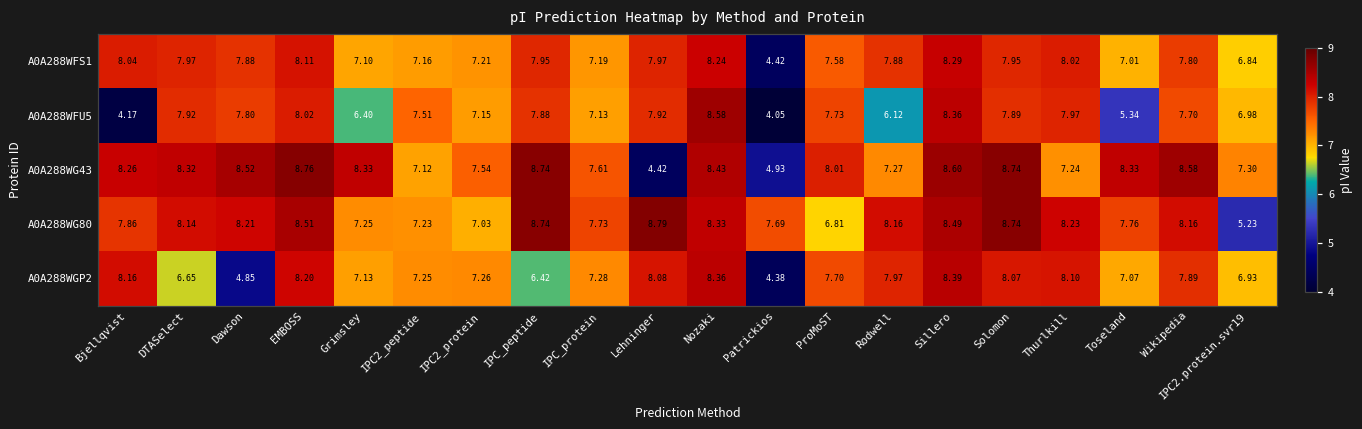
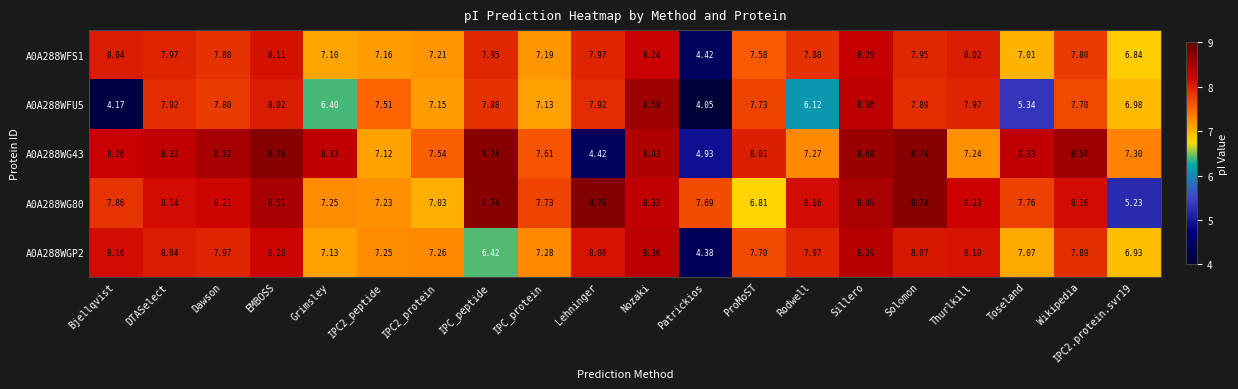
  {
    "A0A288WFS1": {
      "Bjellqvist": 8.04,
      "DTASelect": 7.97,
      "Dawson": 7.88,
      "EMBOSS": 8.11,
      "Grimsley": 7.10,
      "IPC2_peptide": 7.16,
      "IPC2_protein": 7.21,
      "IPC_peptide": 7.95,
      "IPC_protein": 7.19,
      "Lehninger": 7.97,
      "Nozaki": 8.24,
      "Patrickios": 4.42,
      "ProMoST": 7.58,
      "Rodwell": 7.88,
      "Sillero": 8.29,
      "Solomon": 7.95,
      "Thurlkill": 8.02,
      "Toseland": 7.01,
      "Wikipedia": 7.80,
      "IPC2.protein.svr19": 6.84
    },
    "A0A288WFU5": {
      "Bjellqvist": 4.17,
      "DTASelect": 7.92,
      "Dawson": 7.80,
      "EMBOSS": 8.02,
      "Grimsley": 6.40,
      "IPC2_peptide": 7.51,
      "IPC2_protein": 7.15,
      "IPC_peptide": 7.88,
      "IPC_protein": 7.13,
      "Lehninger": 7.92,
      "Nozaki": 8.58,
      "Patrickios": 4.05,
      "ProMoST": 7.73,
      "Rodwell": 6.12,
      "Sillero": 8.36,
      "Solomon": 7.89,
      "Thurlkill": 7.97,
      "Toseland": 5.34,
      "Wikipedia": 7.70,
      "IPC2.protein.svr19": 6.98
    },
    "A0A288WG43": {
      "Bjellqvist": 8.26,
      "DTASelect": 8.32,
      "Dawson": 8.52,
      "EMBOSS": 8.76,
      "Grimsley": 8.33,
      "IPC2_peptide": 7.12,
      "IPC2_protein": 7.54,
      "IPC_peptide": 8.74,
      "IPC_protein": 7.61,
      "Lehninger": 4.42,
      "Nozaki": 8.43,
      "Patrickios": 4.93,
      "ProMoST": 8.01,
      "Rodwell": 7.27,
      "Sillero": 8.60,
      "Solomon": 8.74,
      "Thurlkill": 7.24,
      "Toseland": 8.33,
      "Wikipedia": 8.58,
      "IPC2.protein.svr19": 7.30
    },
    "A0A288WG80": {
      "Bjellqvist": 7.86,
      "DTASelect": 8.14,
      "Dawson": 8.21,
      "EMBOSS": 8.51,
      "Grimsley": 7.25,
      "IPC2_peptide": 7.23,
      "IPC2_protein": 7.03,
      "IPC_peptide": 8.74,
      "IPC_protein": 7.73,
      "Lehninger": 8.79,
      "Nozaki": 8.33,
      "Patrickios": 7.69,
      "ProMoST": 6.81,
      "Rodwell": 8.16,
      "Sillero": 8.49,
      "Solomon": 8.74,
      "Thurlkill": 8.23,
      "Toseland": 7.76,
      "Wikipedia": 8.16,
      "IPC2.protein.svr19": 5.23
    },
    "A0A288WGP2": {
      "Bjellqvist": 8.16,
-     "DTASelect": 6.65,
-     "Dawson": 4.85,
+     "DTASelect": 8.04,
+     "Dawson": 7.97,
      "EMBOSS": 8.20,
      "Grimsley": 7.13,
      "IPC2_peptide": 7.25,
      "IPC2_protein": 7.26,
      "IPC_peptide": 6.42,
      "IPC_protein": 7.28,
      "Lehninger": 8.08,
      "Nozaki": 8.36,
      "Patrickios": 4.38,
      "ProMoST": 7.70,
      "Rodwell": 7.97,
      "Sillero": 8.39,
      "Solomon": 8.07,
      "Thurlkill": 8.10,
      "Toseland": 7.07,
      "Wikipedia": 7.89,
      "IPC2.protein.svr19": 6.93
    }
  }
